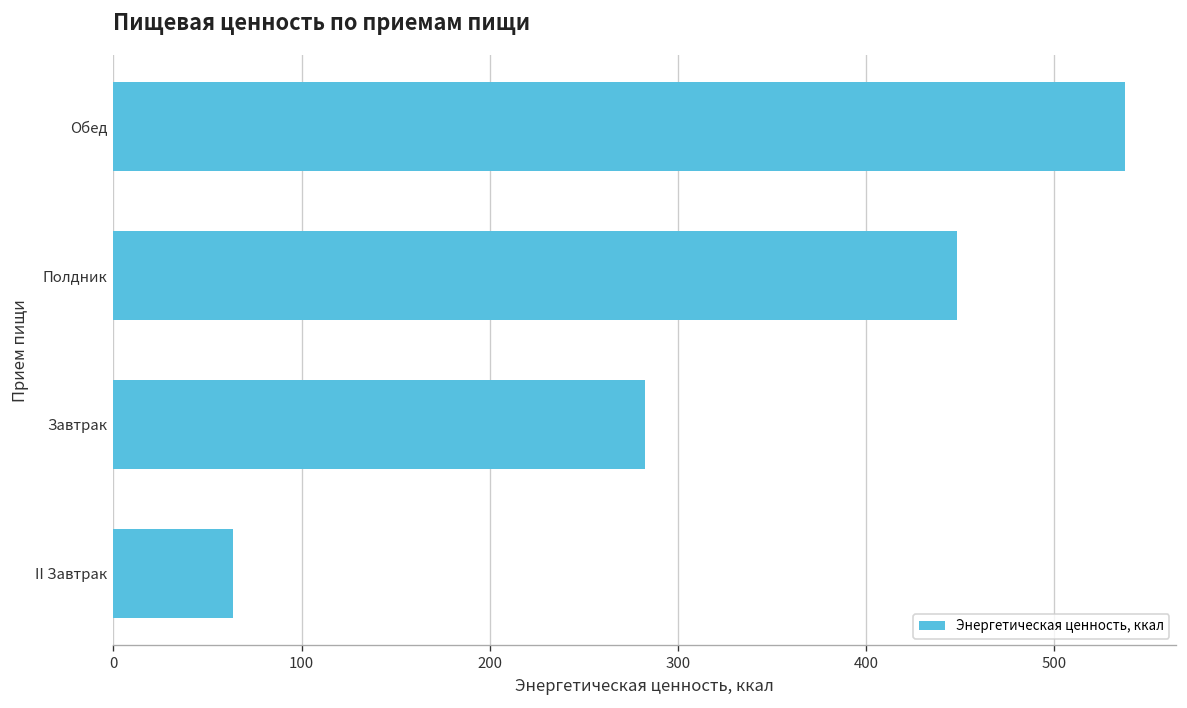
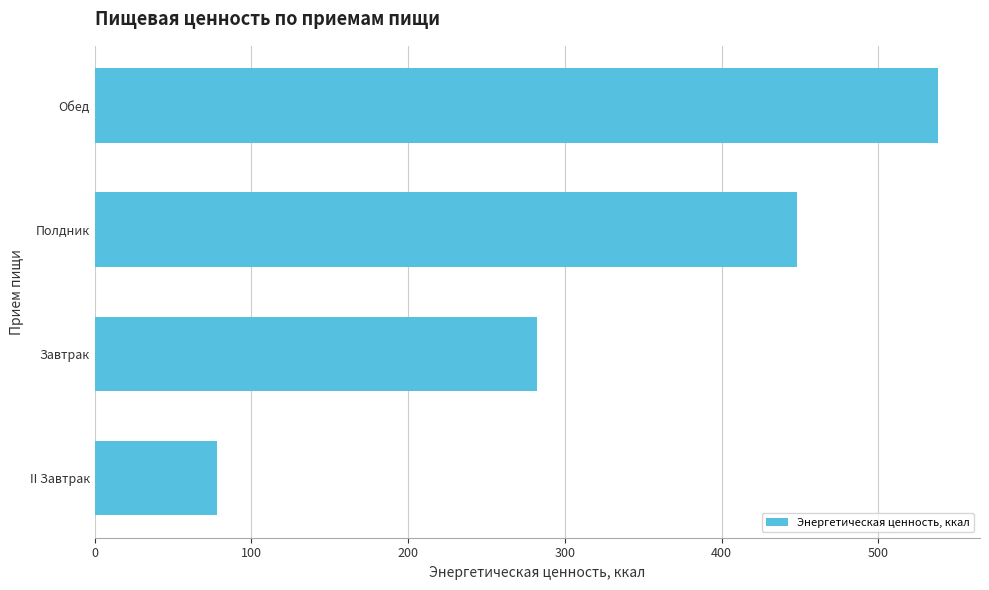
  {
    "Обед": 538,
    "Полдник": 448,
    "Завтрак": 282,
-   "II Завтрак": 63
+   "II Завтрак": 78
  }
